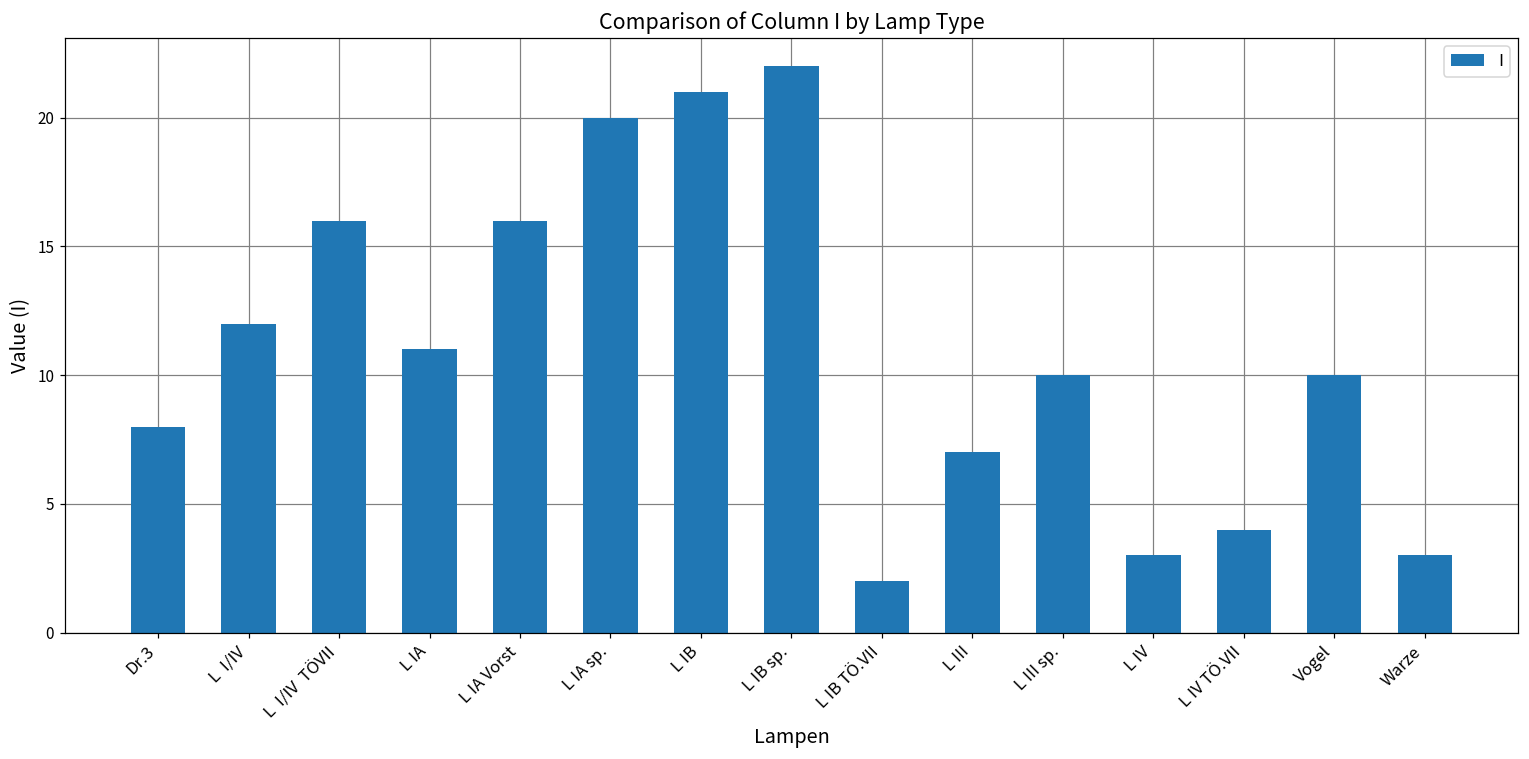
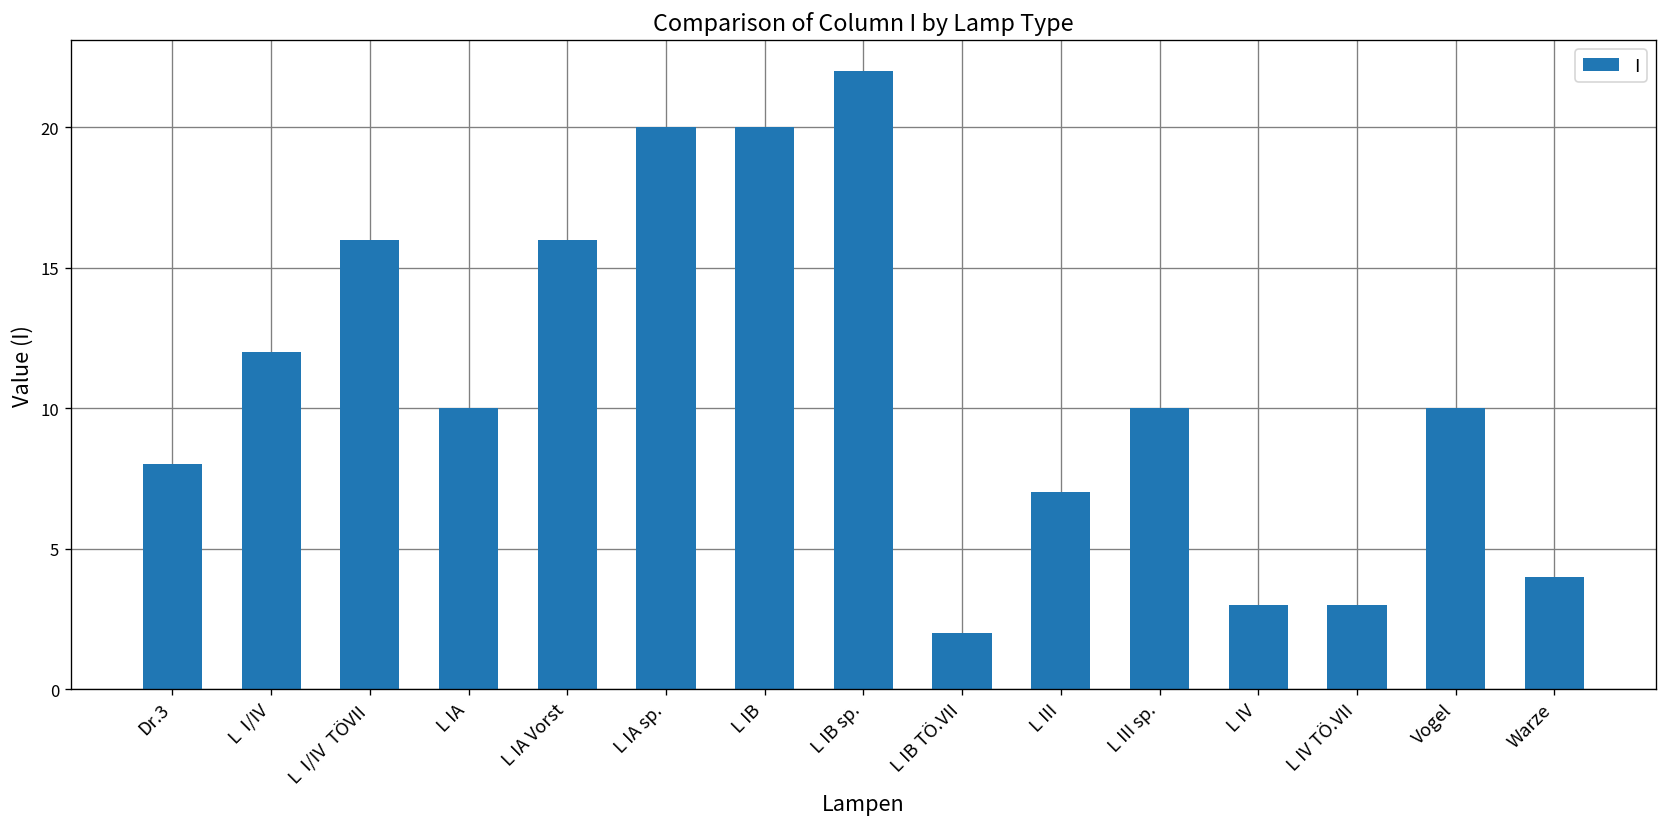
  {
    "Dr.3": 8,
    "L I/IV": 12,
    "L I/IV TÖVII": 16,
-   "L IA": 11,
+   "L IA": 10,
    "L IA Vorst": 16,
    "L IA sp.": 20,
-   "L IB": 21,
+   "L IB": 20,
    "L IB sp.": 22,
    "L IB TÖ.VII": 2,
    "L III": 7,
    "L III sp.": 10,
    "L IV": 3,
-   "L IV TÖ.VII": 4,
+   "L IV TÖ.VII": 3,
    "Vogel": 10,
-   "Warze": 3
+   "Warze": 4
  }
